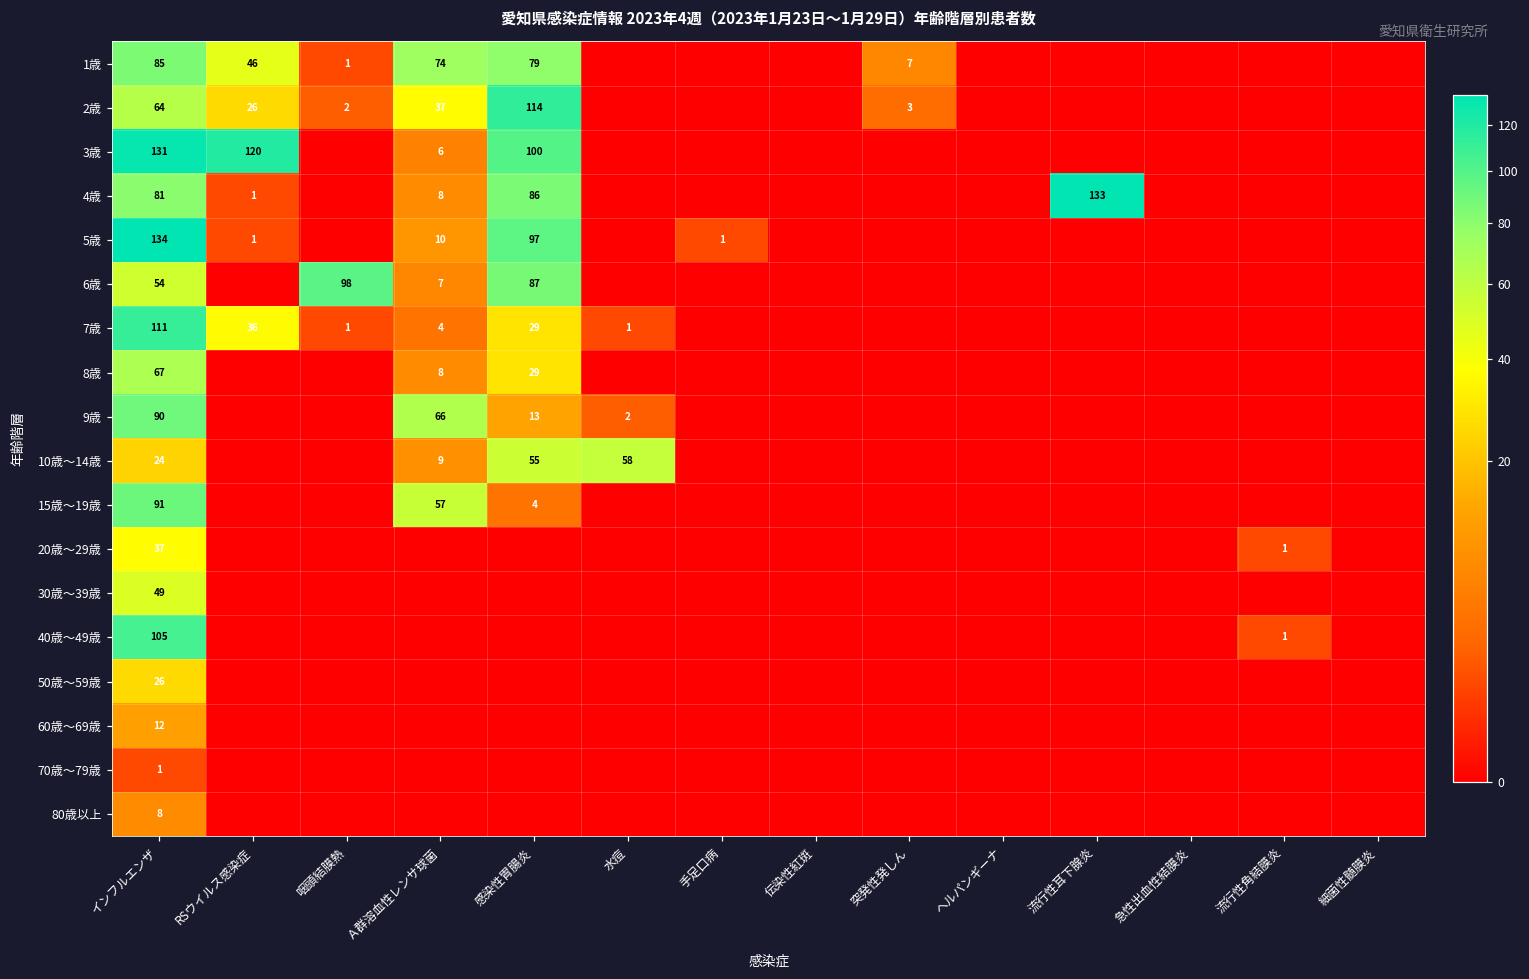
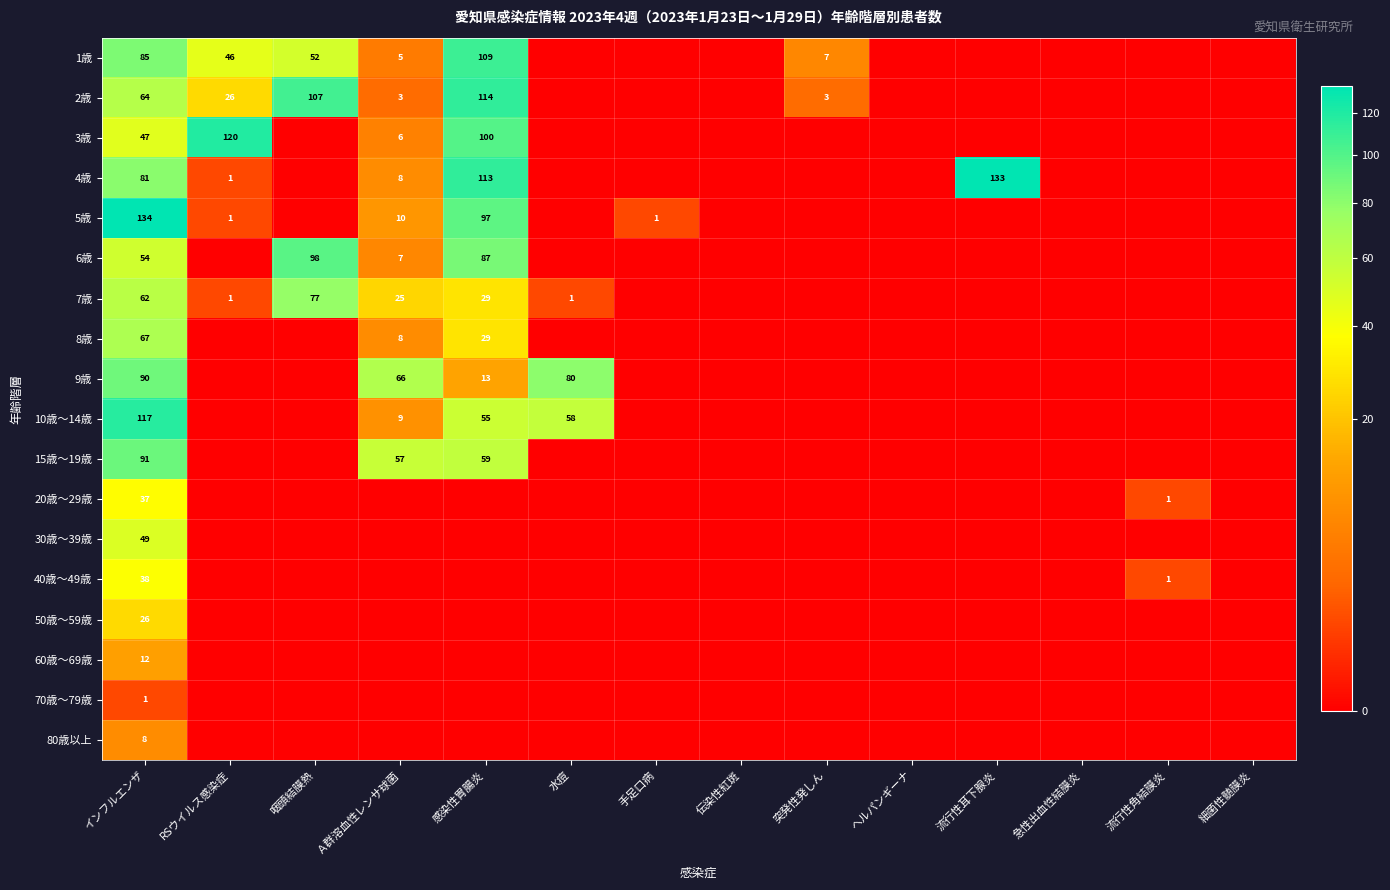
  {
    "1歳": {
      "インフルエンザ": 85,
      "RSウイルス感染症": 46,
-     "咽頭結膜熱": 1,
-     "Ａ群溶血性レンサ球菌": 74,
-     "感染性胃腸炎": 79,
+     "咽頭結膜熱": 52,
+     "Ａ群溶血性レンサ球菌": 5,
+     "感染性胃腸炎": 109,
      "突発性発しん": 7
    },
    "2歳": {
      "インフルエンザ": 64,
      "RSウイルス感染症": 26,
-     "咽頭結膜熱": 2,
-     "Ａ群溶血性レンサ球菌": 37,
+     "咽頭結膜熱": 107,
+     "Ａ群溶血性レンサ球菌": 3,
      "感染性胃腸炎": 114,
      "突発性発しん": 3
    },
    "3歳": {
-     "インフルエンザ": 131,
+     "インフルエンザ": 47,
      "RSウイルス感染症": 120,
      "Ａ群溶血性レンサ球菌": 6,
      "感染性胃腸炎": 100
    },
    "4歳": {
      "インフルエンザ": 81,
      "RSウイルス感染症": 1,
      "Ａ群溶血性レンサ球菌": 8,
-     "感染性胃腸炎": 86,
+     "感染性胃腸炎": 113,
      "流行性耳下腺炎": 133
    },
    "5歳": {
      "インフルエンザ": 134,
      "RSウイルス感染症": 1,
      "Ａ群溶血性レンサ球菌": 10,
      "感染性胃腸炎": 97,
      "手足口病": 1
    },
    "6歳": {
      "インフルエンザ": 54,
      "咽頭結膜熱": 98,
      "Ａ群溶血性レンサ球菌": 7,
      "感染性胃腸炎": 87
    },
    "7歳": {
-     "インフルエンザ": 111,
-     "RSウイルス感染症": 36,
-     "咽頭結膜熱": 1,
-     "Ａ群溶血性レンサ球菌": 4,
+     "インフルエンザ": 62,
+     "RSウイルス感染症": 1,
+     "咽頭結膜熱": 77,
+     "Ａ群溶血性レンサ球菌": 25,
      "感染性胃腸炎": 29,
      "水痘": 1
    },
    "8歳": {
      "インフルエンザ": 67,
      "Ａ群溶血性レンサ球菌": 8,
      "感染性胃腸炎": 29
    },
    "9歳": {
      "インフルエンザ": 90,
      "Ａ群溶血性レンサ球菌": 66,
      "感染性胃腸炎": 13,
-     "水痘": 2
+     "水痘": 80
    },
    "10歳～14歳": {
-     "インフルエンザ": 24,
+     "インフルエンザ": 117,
      "Ａ群溶血性レンサ球菌": 9,
      "感染性胃腸炎": 55,
      "水痘": 58
    },
    "15歳～19歳": {
      "インフルエンザ": 91,
      "Ａ群溶血性レンサ球菌": 57,
-     "感染性胃腸炎": 4
+     "感染性胃腸炎": 59
    },
    "20歳～29歳": {
      "インフルエンザ": 37,
      "流行性角結膜炎": 1
    },
    "30歳～39歳": {
      "インフルエンザ": 49
    },
    "40歳～49歳": {
-     "インフルエンザ": 105,
+     "インフルエンザ": 38,
      "流行性角結膜炎": 1
    },
    "50歳～59歳": {
      "インフルエンザ": 26
    },
    "60歳～69歳": {
      "インフルエンザ": 12
    },
    "70歳～79歳": {
      "インフルエンザ": 1
    },
    "80歳以上": {
      "インフルエンザ": 8
    }
  }
